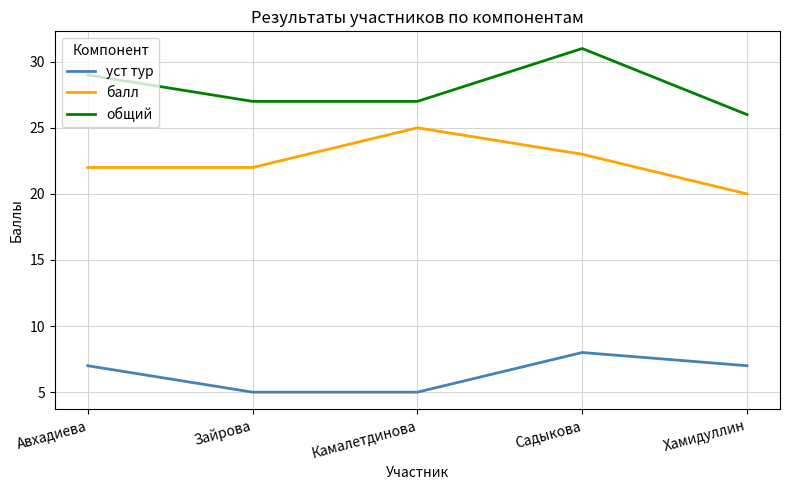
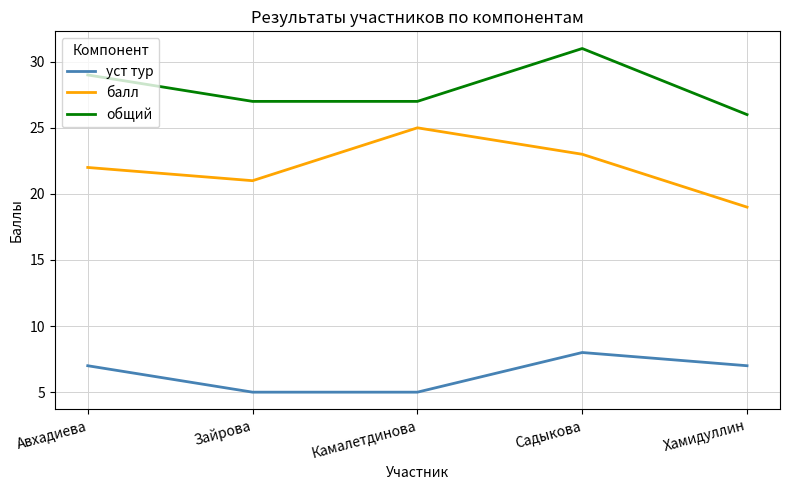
  {
    "уст тур": {
      "Авхадиева": 7,
      "Зайрова": 5,
      "Камалетдинова": 5,
      "Садыкова": 8,
      "Хамидуллин": 7
    },
    "балл": {
      "Авхадиева": 22,
-     "Зайрова": 22,
+     "Зайрова": 21,
      "Камалетдинова": 25,
      "Садыкова": 23,
-     "Хамидуллин": 20
+     "Хамидуллин": 19
    },
    "общий": {
      "Зайрова": 27,
      "Камалетдинова": 27,
      "Садыкова": 31,
      "Хамидуллин": 26
    }
  }
